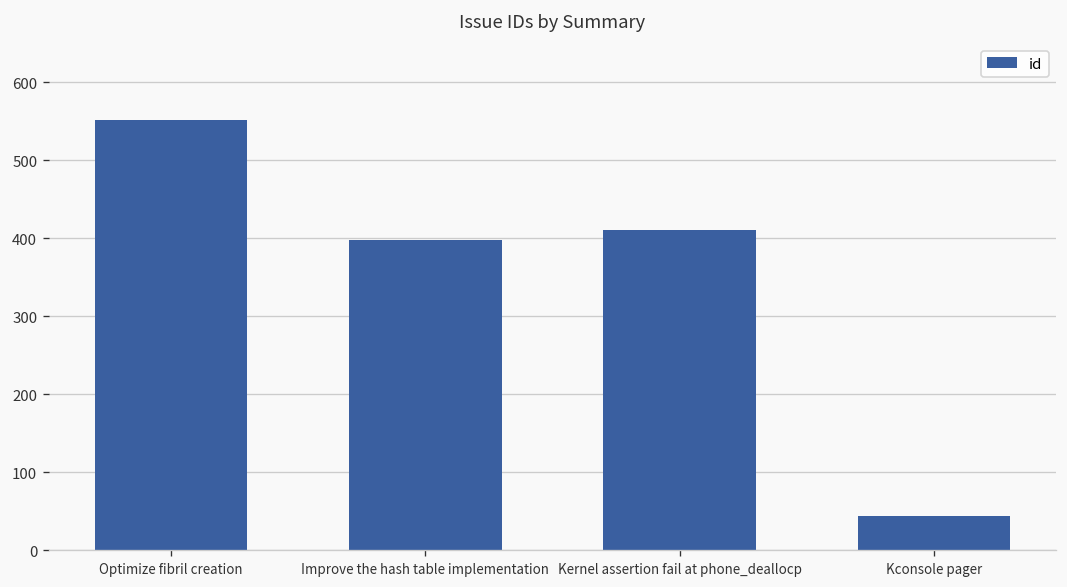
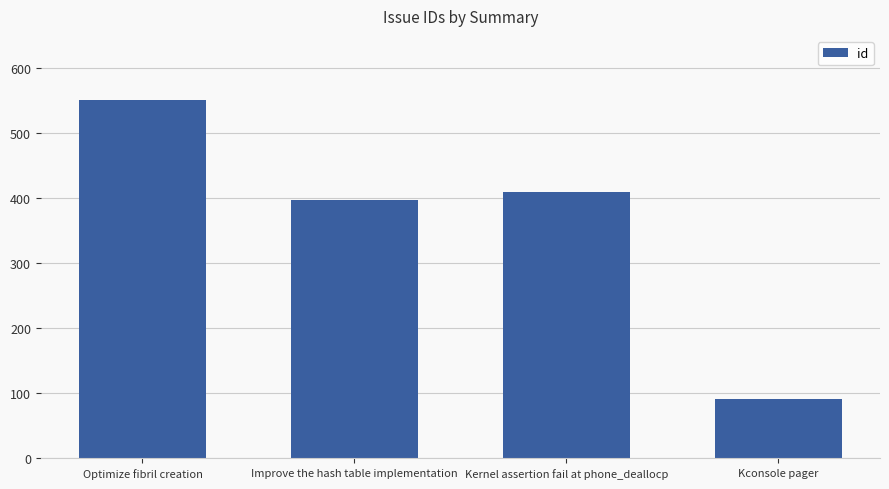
  {
    "Optimize fibril creation": 550,
    "Improve the hash table implementation": 400,
    "Kernel assertion fail at phone_deallocp": 410,
-   "Kconsole pager": 40
+   "Kconsole pager": 90
  }
